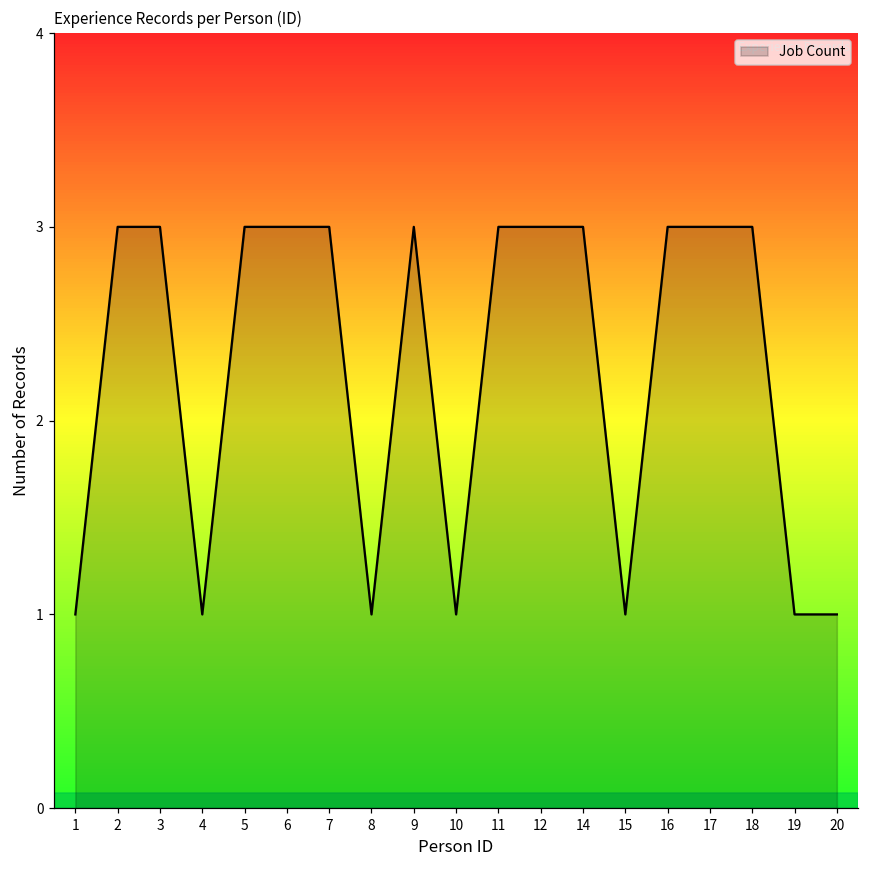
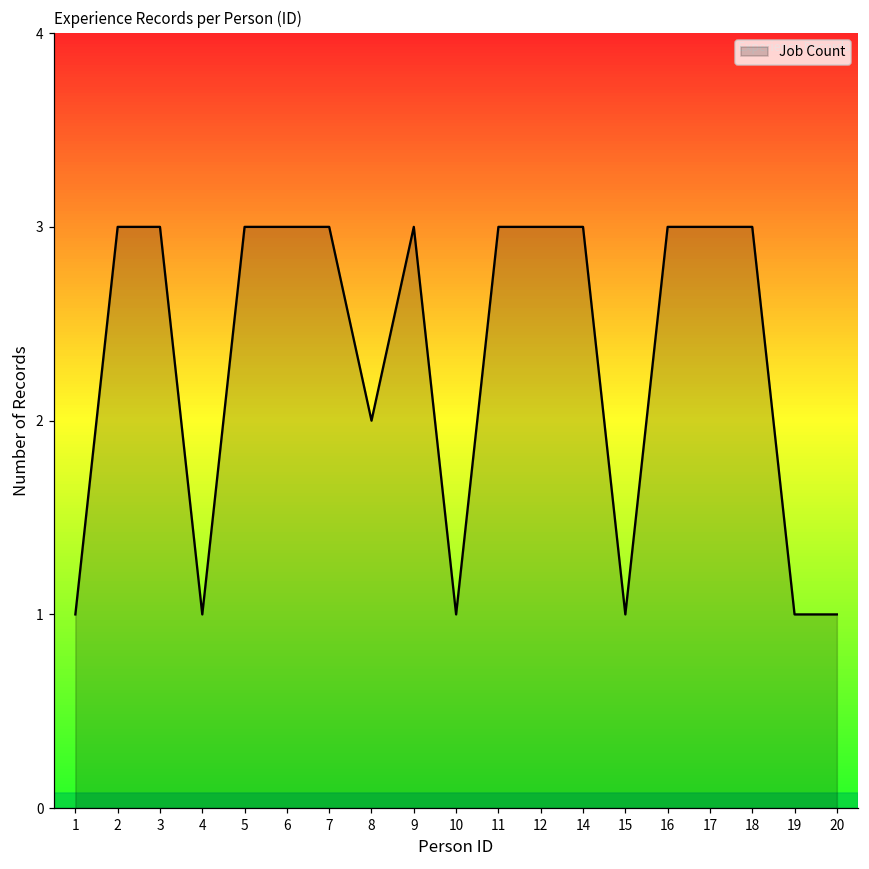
  {
    "1": 1,
    "2": 3,
    "3": 3,
    "4": 1,
    "5": 3,
    "6": 3,
    "7": 3,
-   "8": 1,
+   "8": 2,
    "9": 3,
    "10": 1,
    "11": 3,
    "12": 3,
    "14": 3,
    "15": 1,
    "16": 3,
    "17": 3,
    "18": 3,
    "19": 1,
    "20": 1
  }
